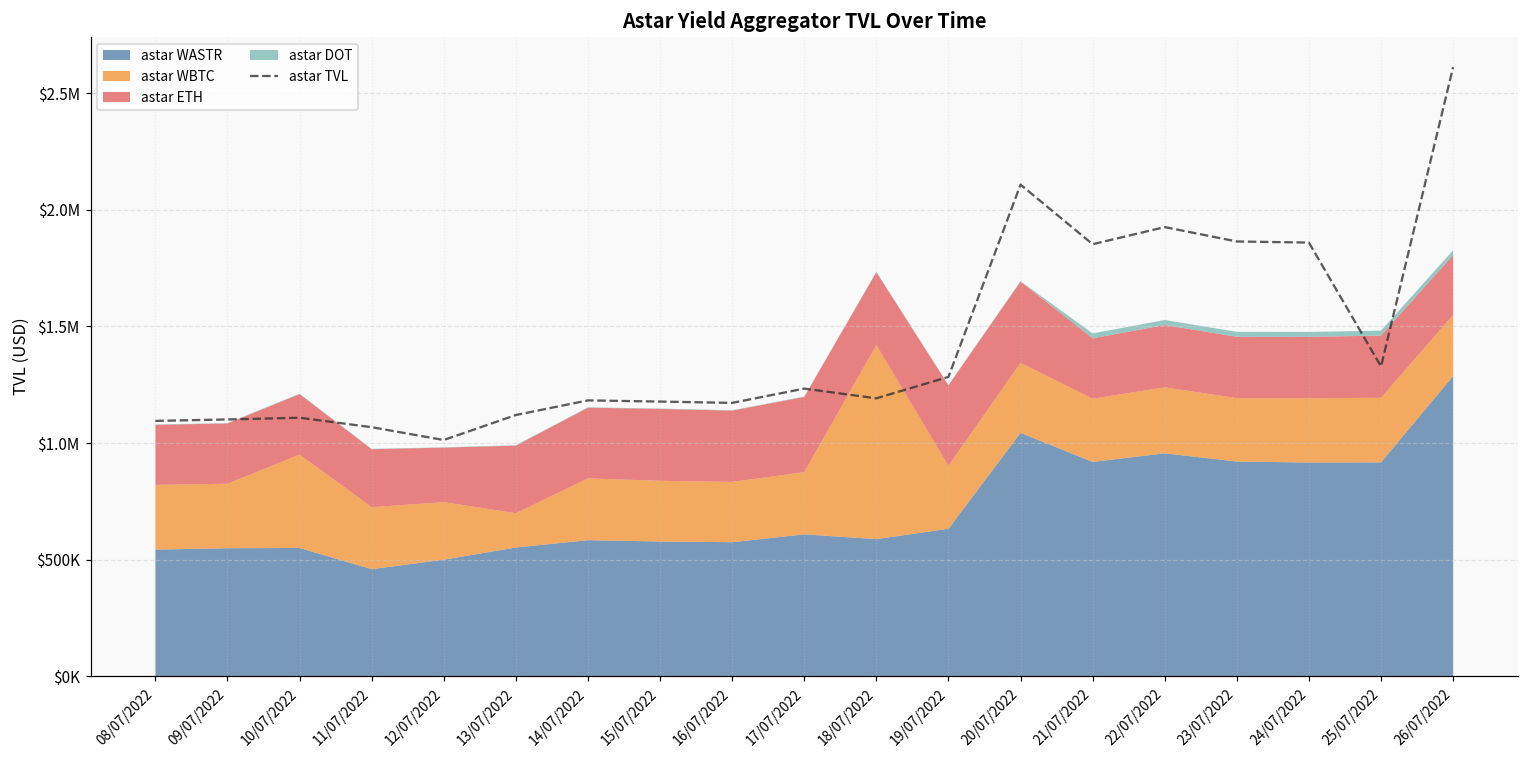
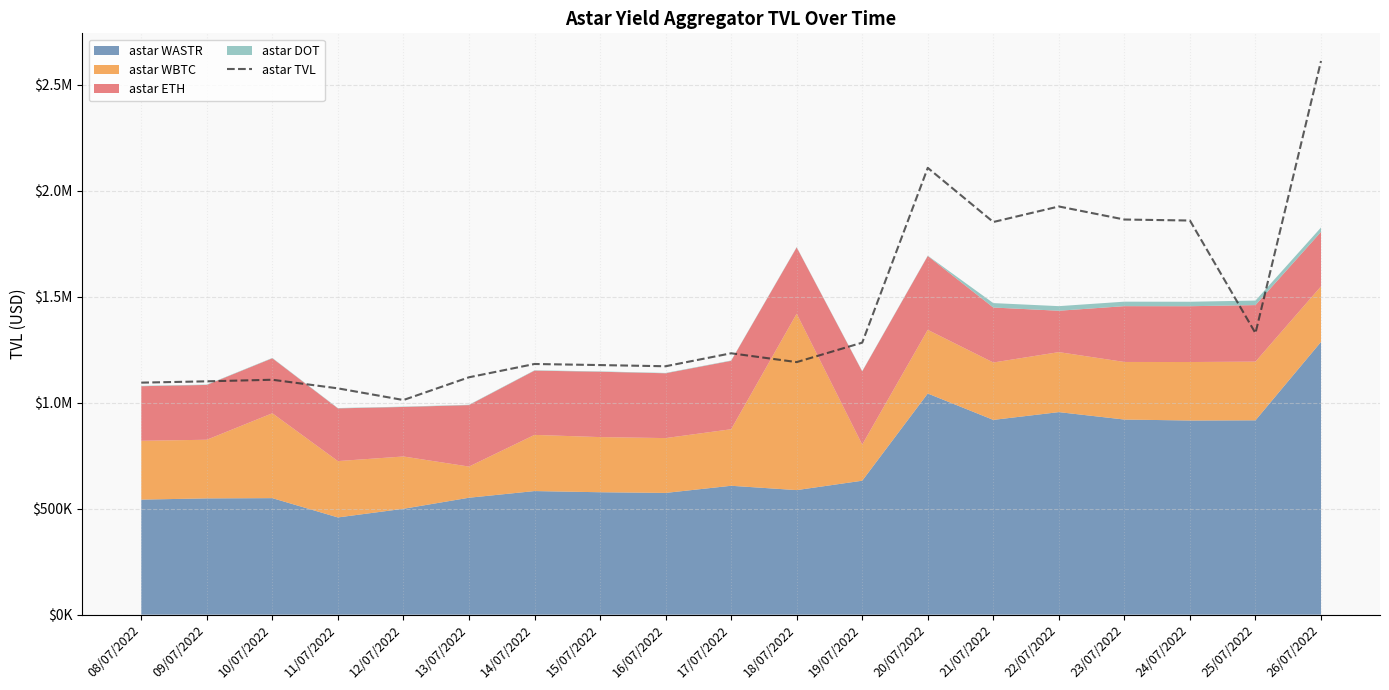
  {
    "astar TVL": {
      "08/07/2022": "$1100000",
      "09/07/2022": "$1100000",
      "10/07/2022": "$1110000",
      "11/07/2022": "$1070000",
      "12/07/2022": "$1010000",
      "13/07/2022": "$1120000",
      "14/07/2022": "$1180000",
      "15/07/2022": "$1180000",
      "16/07/2022": "$1170000",
      "17/07/2022": "$1230000",
      "18/07/2022": "$1190000",
      "19/07/2022": "$1280000",
      "20/07/2022": "$2110000",
      "21/07/2022": "$1850000",
      "22/07/2022": "$1930000",
      "23/07/2022": "$1860000",
      "24/07/2022": "$1860000",
      "25/07/2022": "$1330000",
      "26/07/2022": "$2610000"
    },
    "astar WASTR": {
      "08/07/2022": "$540000",
      "09/07/2022": "$550000",
      "10/07/2022": "$550000",
      "11/07/2022": "$460000",
      "12/07/2022": "$500000",
      "13/07/2022": "$550000",
      "14/07/2022": "$580000",
      "15/07/2022": "$580000",
      "16/07/2022": "$570000",
      "17/07/2022": "$610000",
      "18/07/2022": "$590000",
      "19/07/2022": "$630000",
      "20/07/2022": "$1040000",
      "21/07/2022": "$920000",
      "22/07/2022": "$960000",
      "23/07/2022": "$920000",
      "24/07/2022": "$920000",
      "25/07/2022": "$920000",
      "26/07/2022": "$1290000"
    },
    "astar WBTC": {
      "08/07/2022": "$280000",
      "09/07/2022": "$280000",
      "10/07/2022": "$400000",
      "11/07/2022": "$270000",
      "12/07/2022": "$250000",
      "13/07/2022": "$150000",
      "14/07/2022": "$270000",
      "15/07/2022": "$260000",
      "16/07/2022": "$260000",
      "17/07/2022": "$270000",
      "18/07/2022": "$830000",
-     "19/07/2022": "$270000",
+     "19/07/2022": "$170000",
      "20/07/2022": "$300000",
      "21/07/2022": "$270000",
      "22/07/2022": "$280000",
      "23/07/2022": "$270000",
      "24/07/2022": "$280000",
      "25/07/2022": "$280000",
      "26/07/2022": "$260000"
    },
    "astar ETH": {
      "21/07/2022": "$260000",
-     "22/07/2022": "$270000",
+     "22/07/2022": "$200000",
      "23/07/2022": "$260000",
      "24/07/2022": "$260000",
      "25/07/2022": "$270000",
      "26/07/2022": "$260000"
    },
    "astar DOT": {
      "21/07/2022": "$20000",
      "22/07/2022": "$20000",
      "23/07/2022": "$20000",
      "24/07/2022": "$20000",
      "25/07/2022": "$20000",
      "26/07/2022": "$20000"
    }
  }
